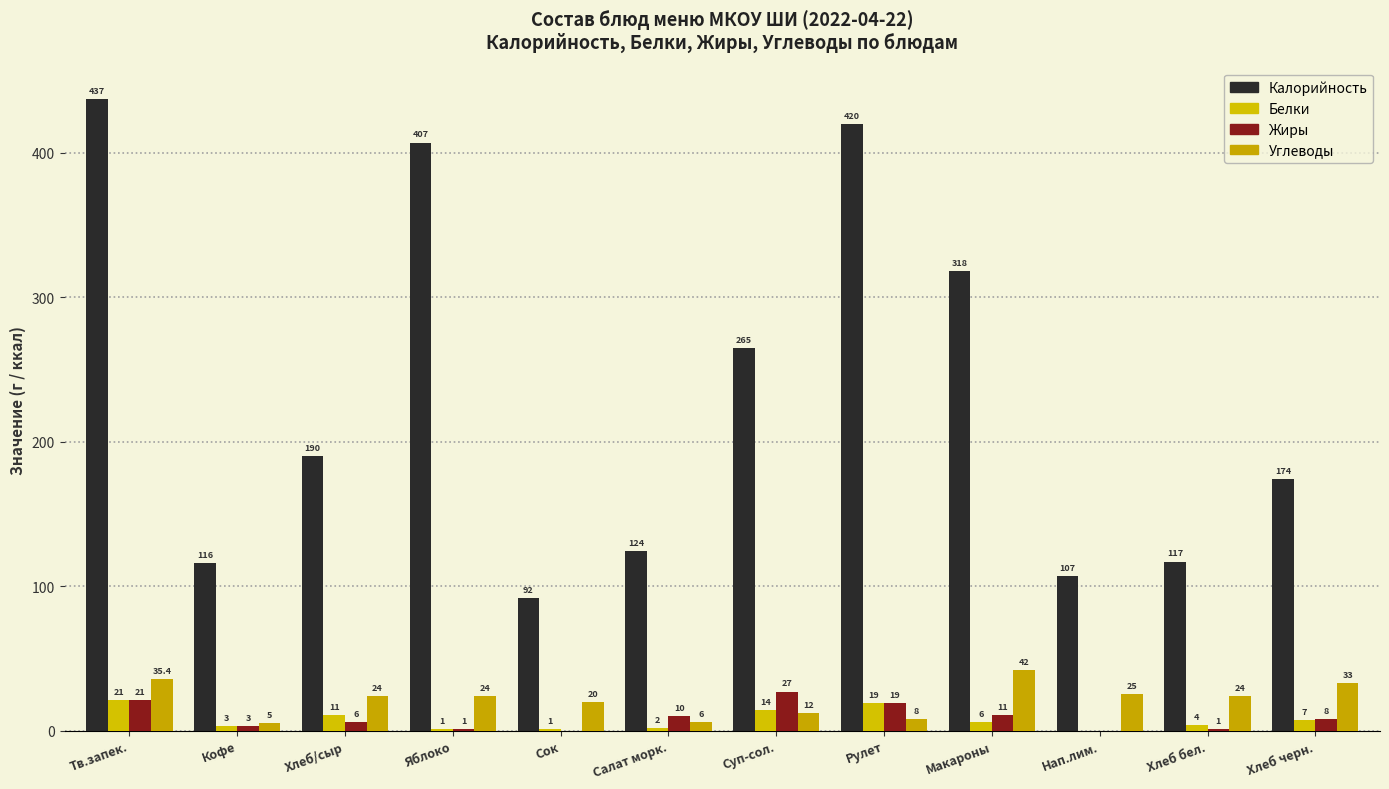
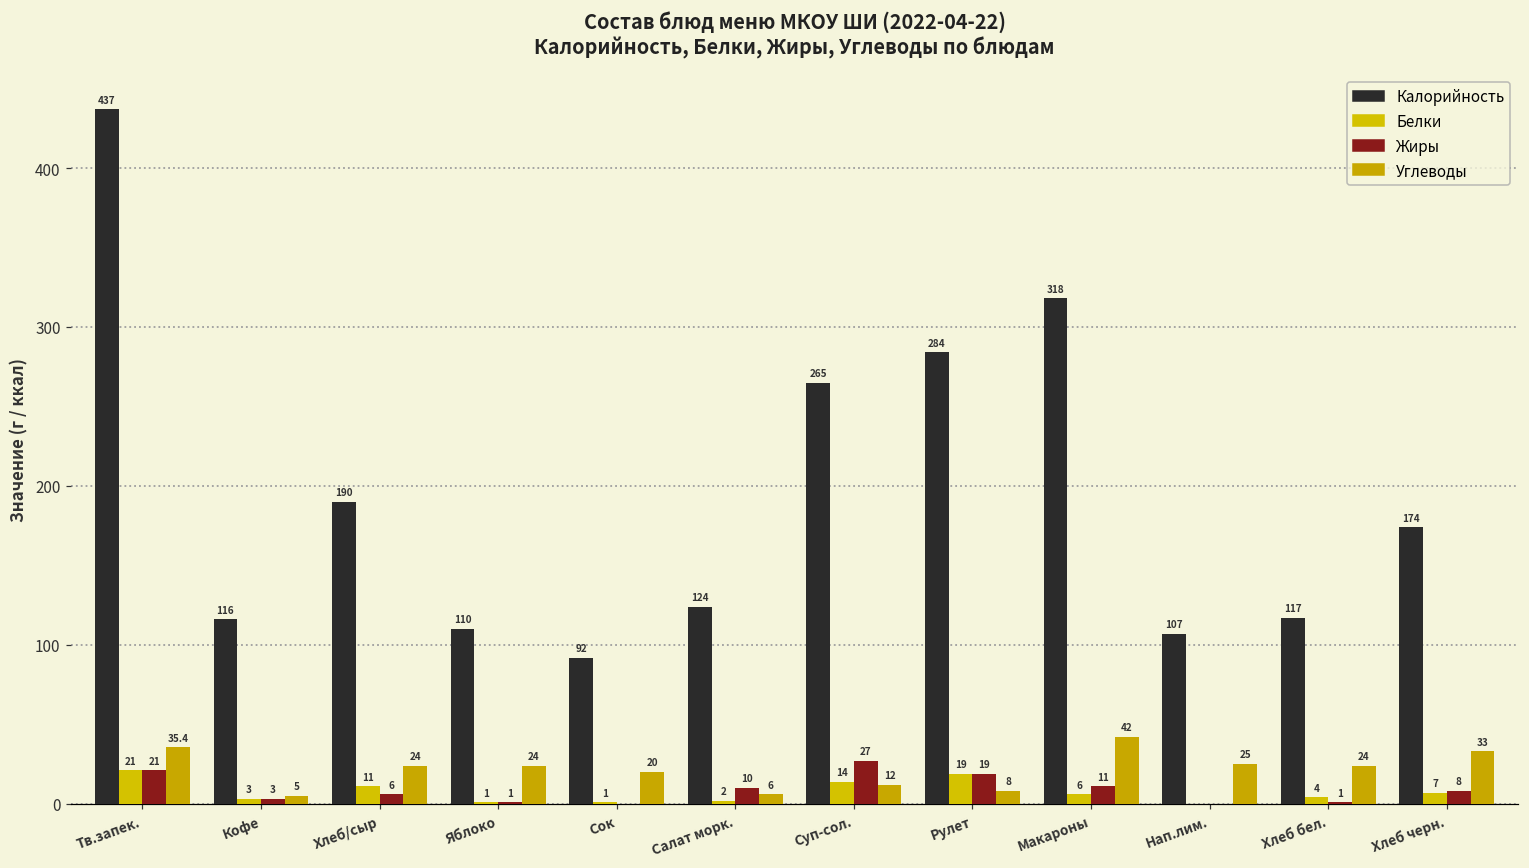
  {
    "Калорийность": {
      "Тв.запек.": 437,
      "Кофе": 116,
      "Хлеб/сыр": 190,
-     "Яблоко": 407,
+     "Яблоко": 110,
      "Сок": 92,
      "Салат морк.": 124,
      "Суп-сол.": 265,
-     "Рулет": 420,
+     "Рулет": 284,
      "Макароны": 318,
      "Нап.лим.": 107,
      "Хлеб бел.": 117,
      "Хлеб черн.": 174
    },
    "Жиры": {
      "Тв.запек.": 21,
      "Кофе": 3,
      "Хлеб/сыр": 6,
      "Яблоко": 1,
      "Салат морк.": 10,
      "Суп-сол.": 27,
      "Рулет": 19,
      "Макароны": 11,
      "Хлеб бел.": 1,
      "Хлеб черн.": 8
    }
  }
